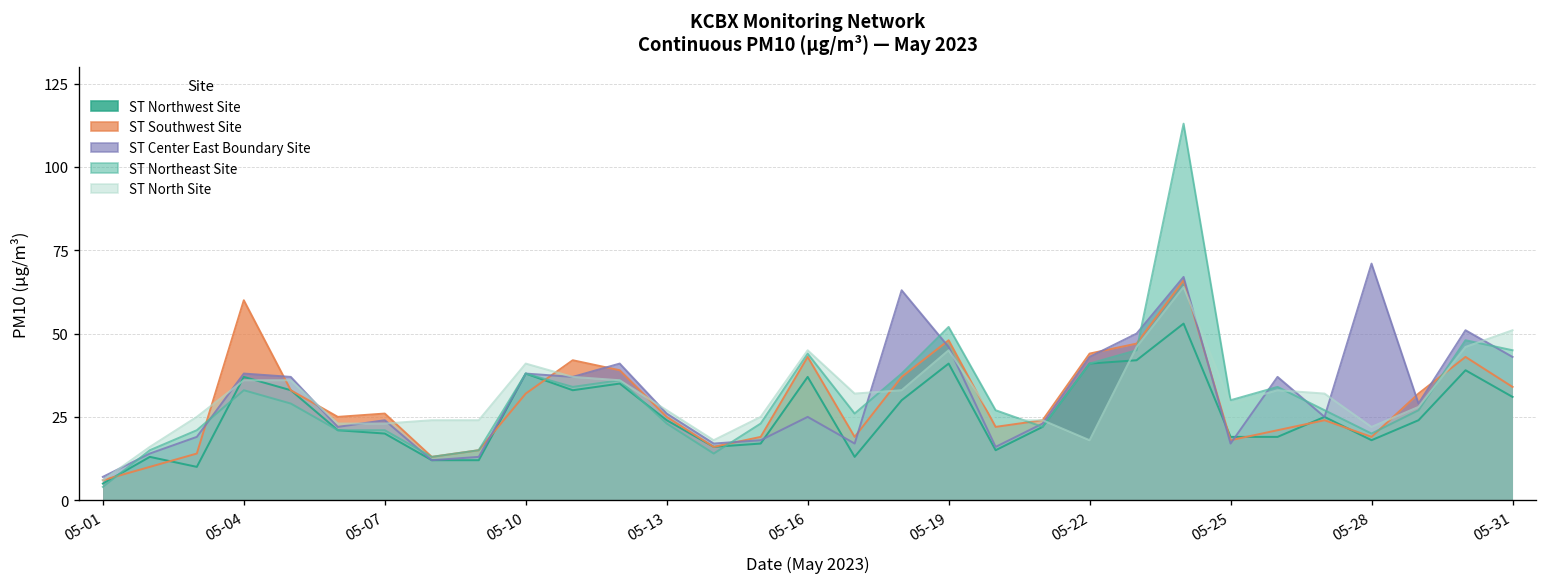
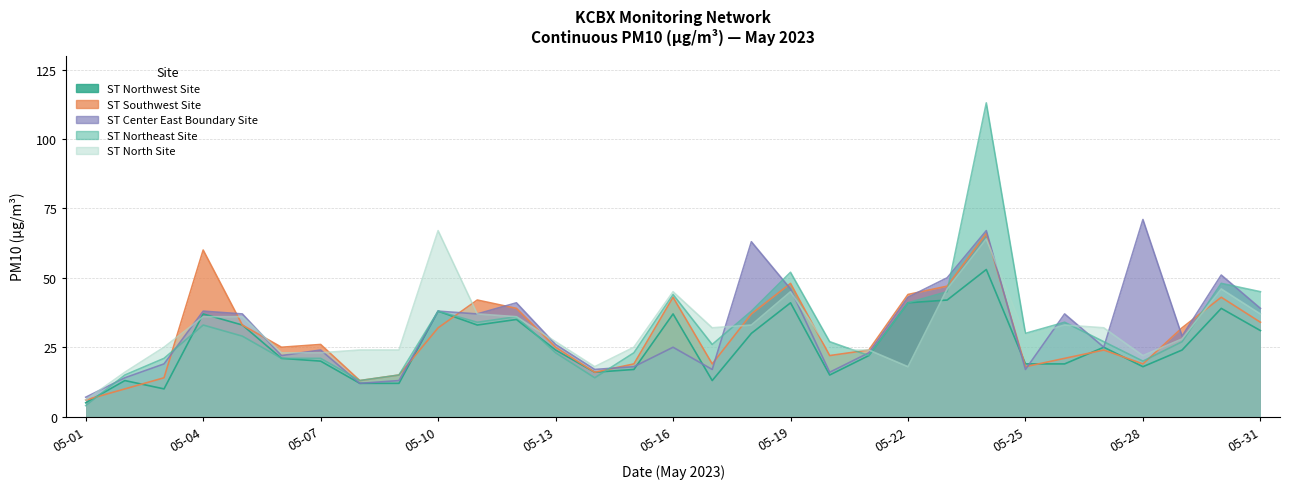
  {
    "ST Southwest Site": {
      "05-04": 60,
      "05-07": 26,
      "05-10": 32,
      "05-13": 25,
      "05-16": 43,
      "05-19": 48,
      "05-22": 44,
      "05-25": 18,
      "05-28": 19,
      "05-31": 34
    },
    "ST Center East Boundary Site": {
      "05-01": 7,
      "05-04": 38,
      "05-07": 24,
      "05-13": 26,
      "05-16": 25,
      "05-19": 46,
      "05-22": 43,
      "05-25": 17,
      "05-28": 71,
-     "05-31": 43
+     "05-31": 39
    },
    "ST North Site": {
      "05-04": 36,
      "05-07": 23,
-     "05-10": 41,
+     "05-10": 67,
      "05-13": 27,
      "05-16": 45,
      "05-19": 45,
      "05-22": 18,
      "05-25": 29,
      "05-28": 22,
-     "05-31": 51
+     "05-31": 37
    }
  }
